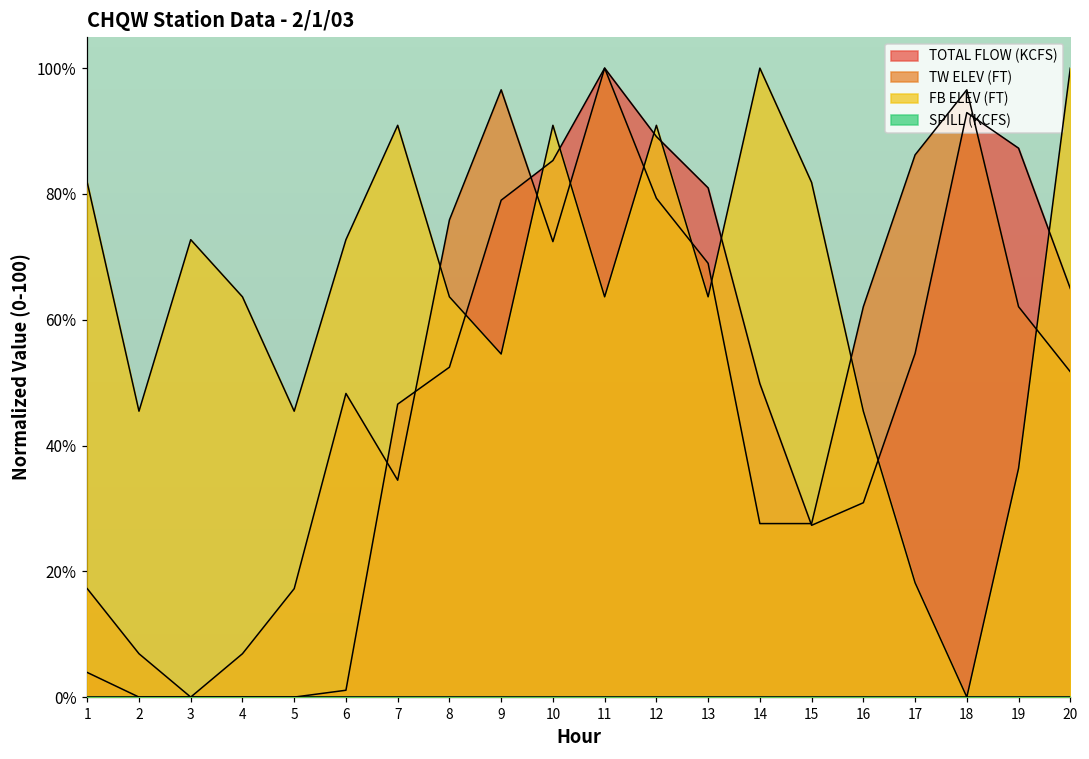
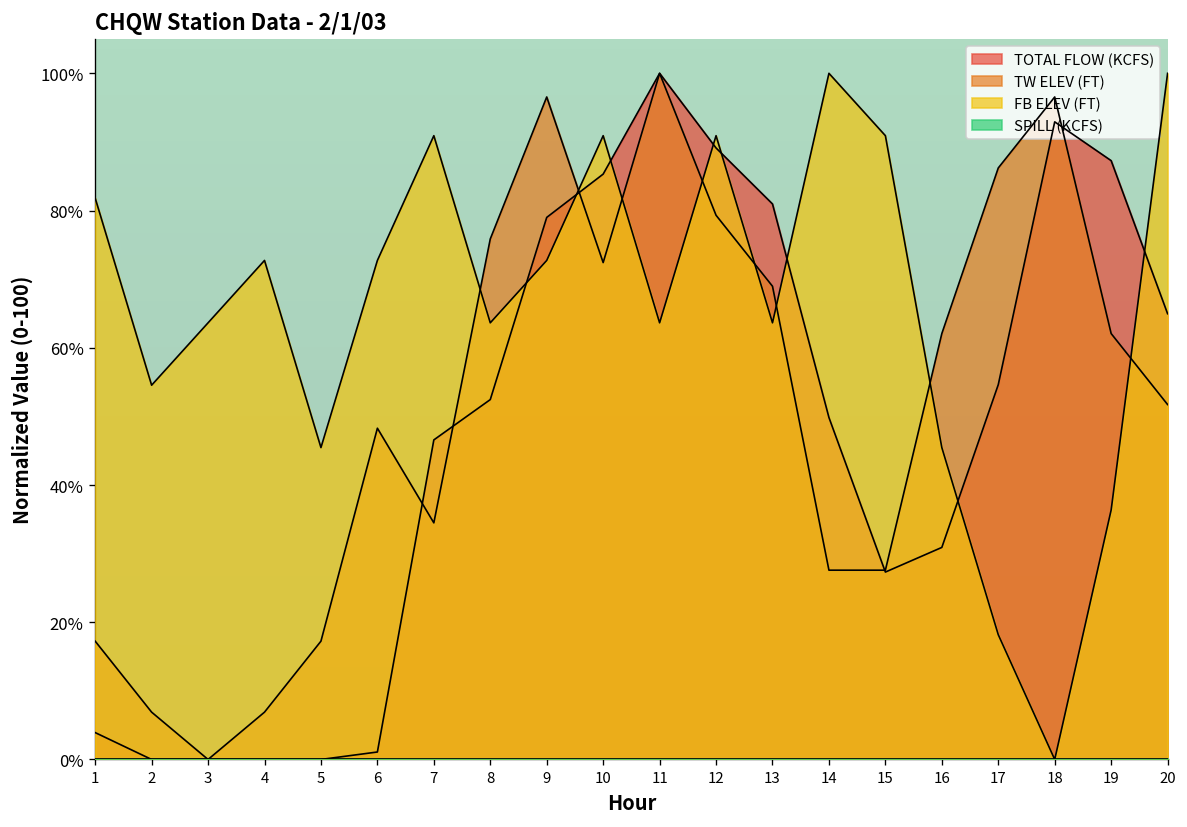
  {
    "FB ELEV (FT)": {
      "1": "82%",
-     "2": "45%",
-     "3": "73%",
-     "4": "64%",
+     "2": "55%",
+     "3": "64%",
+     "4": "73%",
      "5": "45%",
      "6": "73%",
      "7": "91%",
      "8": "64%",
-     "9": "55%",
+     "9": "73%",
      "10": "91%",
      "11": "64%",
      "12": "91%",
      "13": "64%",
      "14": "100%",
-     "15": "82%",
+     "15": "91%",
      "16": "45%",
      "17": "18%",
      "19": "36%",
      "20": "100%"
    },
    "SPILL (KCFS)": {
      "1": "0%",
      "6": "0%",
      "7": "0%",
      "8": "0%",
      "9": "0%",
      "10": "0%",
      "11": "0%",
      "12": "0%",
      "13": "0%",
      "14": "0%",
      "15": "0%",
      "16": "0%",
      "17": "0%",
      "19": "0%",
      "20": "0%"
    }
  }
